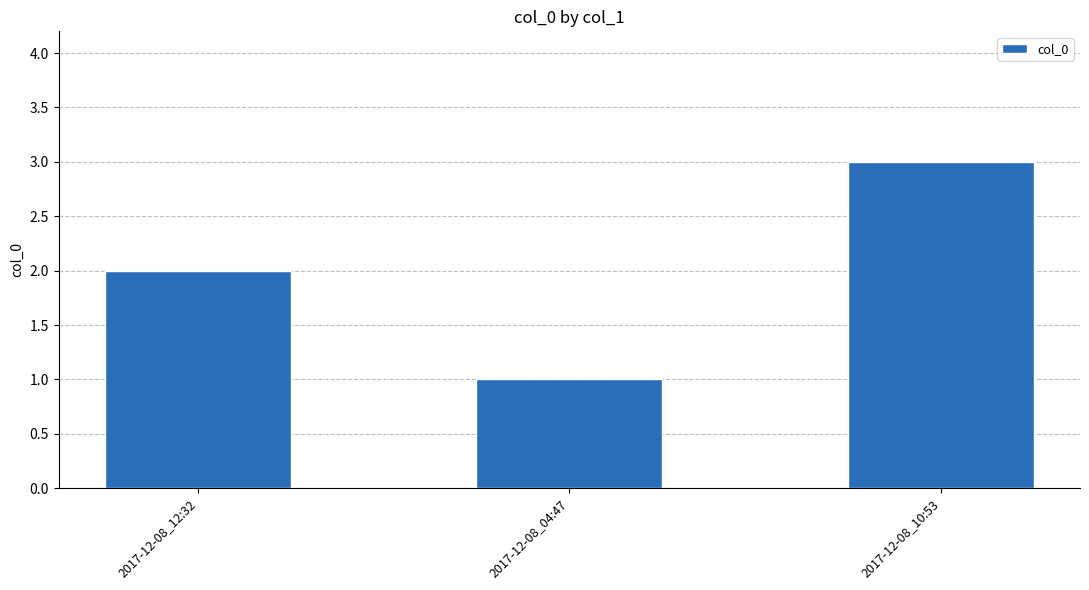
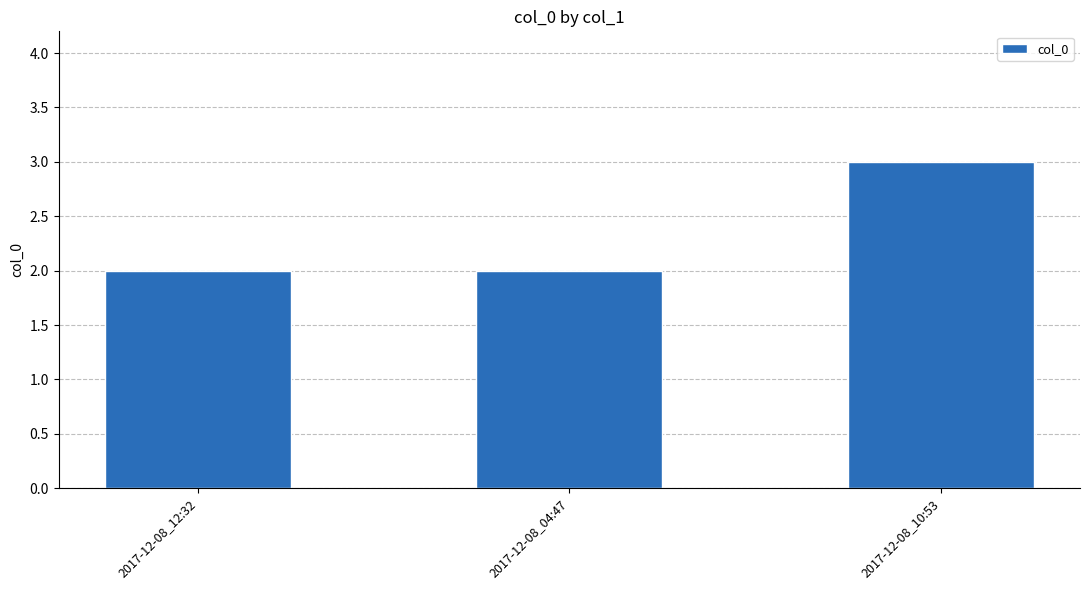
  {
    "2017-12-08_12:32": 2,
-   "2017-12-08_04:47": 1,
+   "2017-12-08_04:47": 2,
    "2017-12-08_10:53": 3
  }
